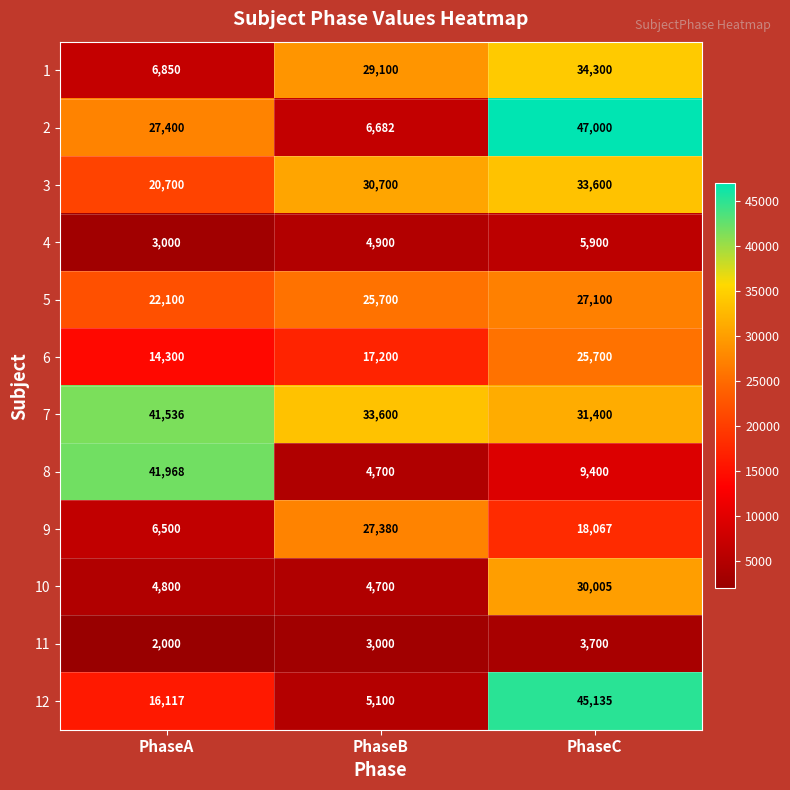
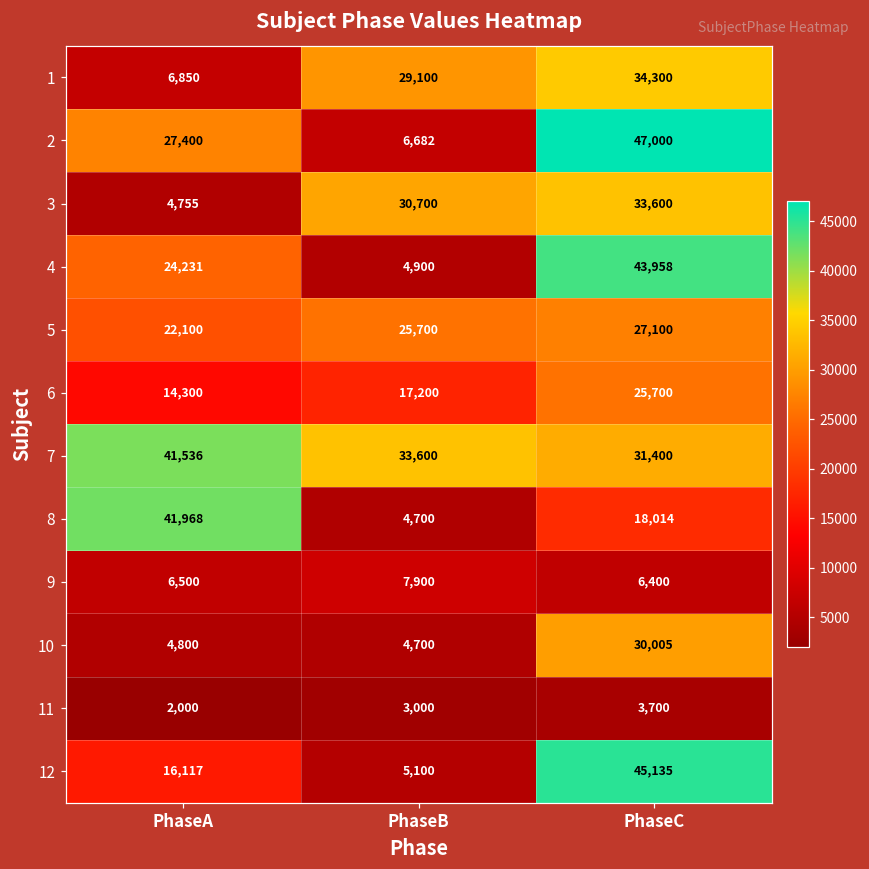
  {
    "1": {
      "PhaseA": "6,850",
      "PhaseB": "29,100",
      "PhaseC": "34,300"
    },
    "2": {
      "PhaseA": "27,400",
      "PhaseB": "6,682",
      "PhaseC": "47,000"
    },
    "3": {
-     "PhaseA": "20,700",
+     "PhaseA": "4,755",
      "PhaseB": "30,700",
      "PhaseC": "33,600"
    },
    "4": {
-     "PhaseA": "3,000",
+     "PhaseA": "24,231",
      "PhaseB": "4,900",
-     "PhaseC": "5,900"
+     "PhaseC": "43,958"
    },
    "5": {
      "PhaseA": "22,100",
      "PhaseB": "25,700",
      "PhaseC": "27,100"
    },
    "6": {
      "PhaseA": "14,300",
      "PhaseB": "17,200",
      "PhaseC": "25,700"
    },
    "7": {
      "PhaseA": "41,536",
      "PhaseB": "33,600",
      "PhaseC": "31,400"
    },
    "8": {
      "PhaseA": "41,968",
      "PhaseB": "4,700",
-     "PhaseC": "9,400"
+     "PhaseC": "18,014"
    },
    "9": {
      "PhaseA": "6,500",
-     "PhaseB": "27,380",
-     "PhaseC": "18,067"
+     "PhaseB": "7,900",
+     "PhaseC": "6,400"
    },
    "10": {
      "PhaseA": "4,800",
      "PhaseB": "4,700",
      "PhaseC": "30,005"
    },
    "11": {
      "PhaseA": "2,000",
      "PhaseB": "3,000",
      "PhaseC": "3,700"
    },
    "12": {
      "PhaseA": "16,117",
      "PhaseB": "5,100",
      "PhaseC": "45,135"
    }
  }
